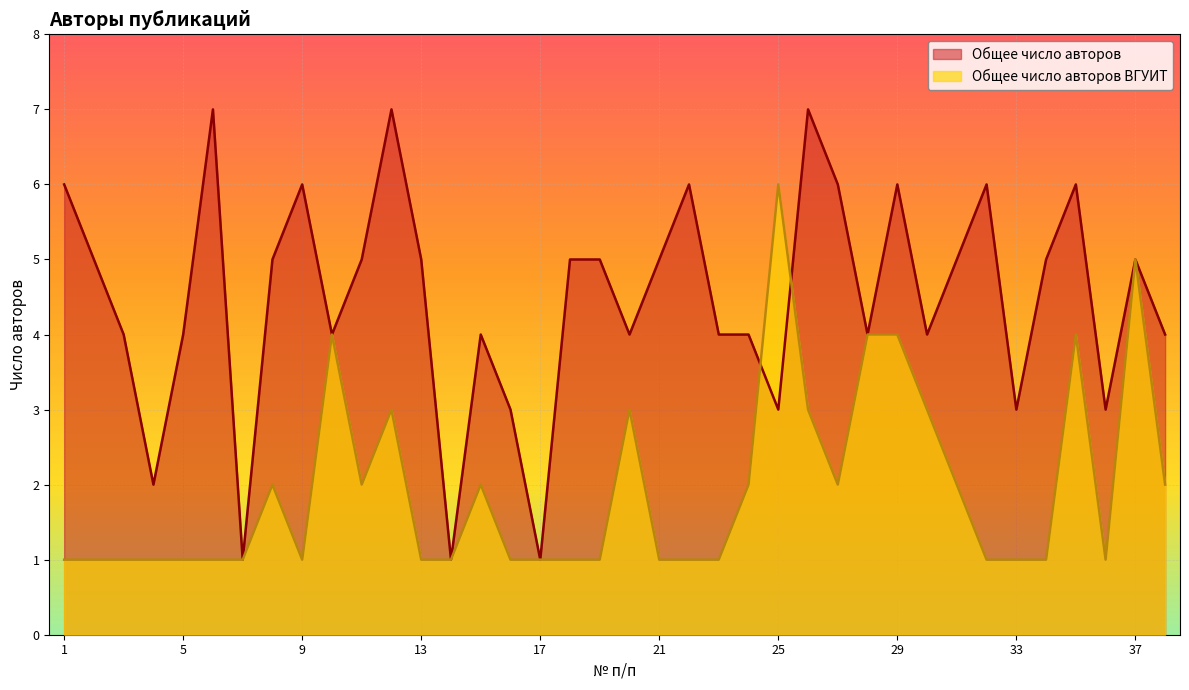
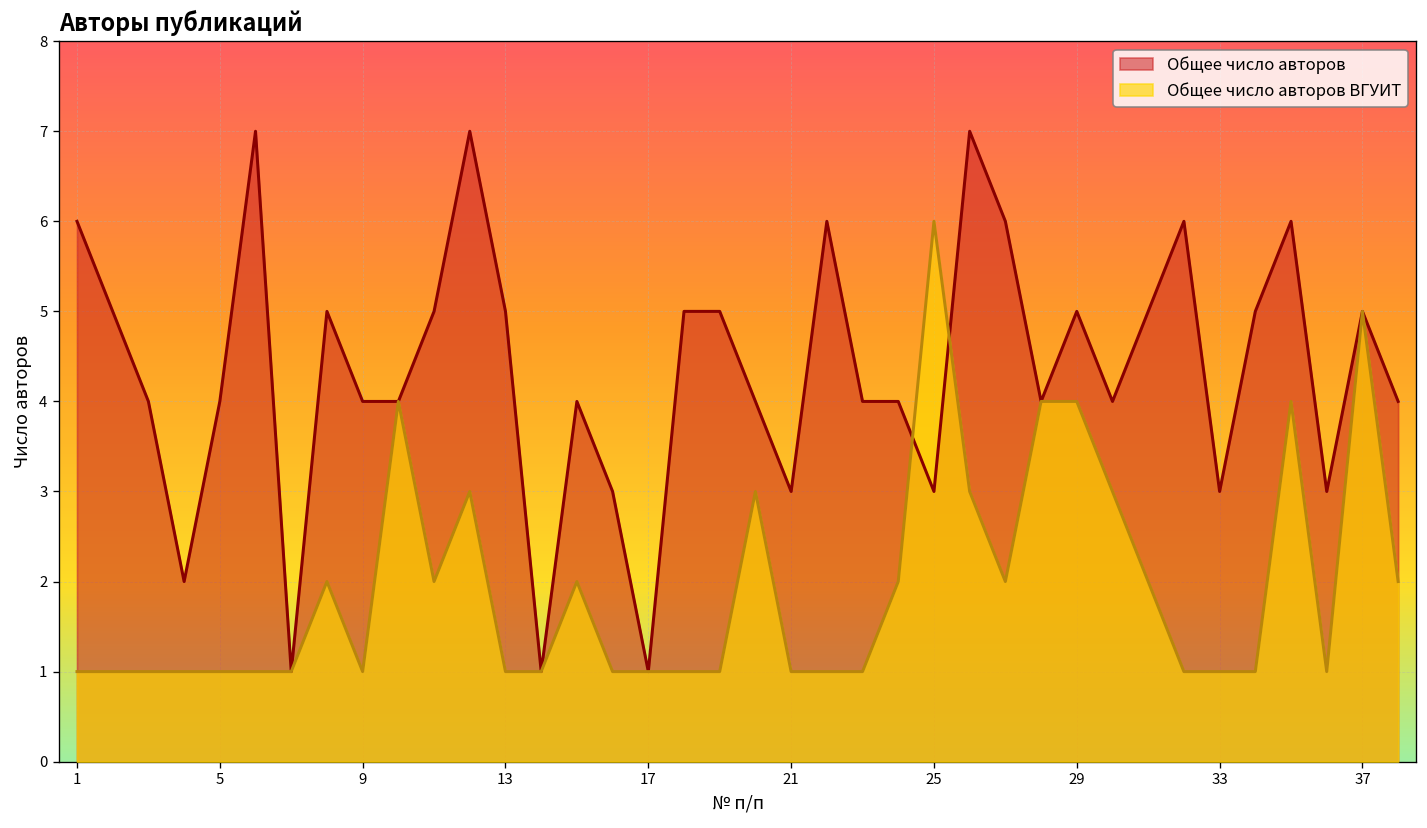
  {
    "Общее число авторов": {
      "1": 6,
      "5": 4,
-     "9": 6,
+     "9": 4,
      "13": 5,
-     "21": 5,
+     "21": 3,
      "25": 3,
-     "29": 6,
+     "29": 5,
      "33": 3
    },
    "Общее число авторов ВГУИТ": {
      "1": 1,
      "5": 1,
      "9": 1,
      "13": 1,
      "21": 1,
      "25": 6,
      "29": 4,
      "33": 1
    }
  }
